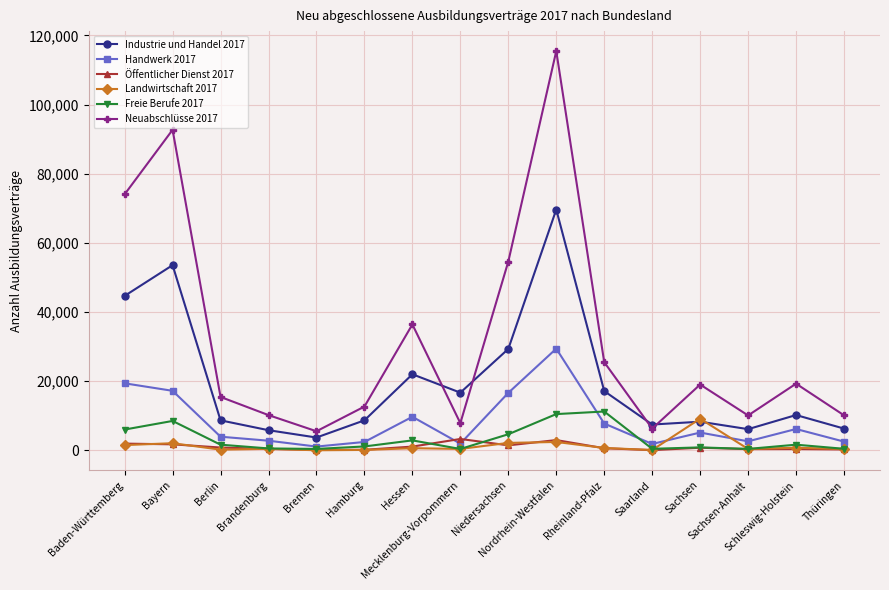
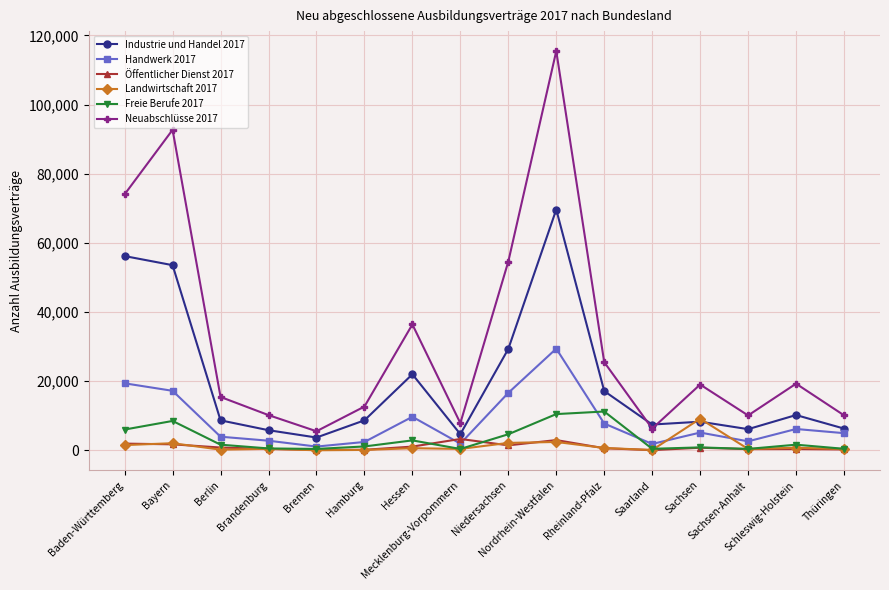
  {
    "Industrie und Handel 2017": {
-     "Baden-Württemberg": "45,000",
+     "Baden-Württemberg": "56,000",
      "Bayern": "54,000",
      "Berlin": "9,000",
      "Brandenburg": "6,000",
      "Bremen": "4,000",
      "Hamburg": "9,000",
      "Hessen": "22,000",
-     "Mecklenburg-Vorpommern": "17,000",
+     "Mecklenburg-Vorpommern": "5,000",
      "Niedersachsen": "29,000",
      "Nordrhein-Westfalen": "70,000",
      "Rheinland-Pfalz": "17,000",
      "Saarland": "7,000",
      "Sachsen": "8,000",
      "Sachsen-Anhalt": "6,000",
      "Schleswig-Holstein": "10,000",
      "Thüringen": "6,000"
    },
    "Handwerk 2017": {
      "Baden-Württemberg": "19,000",
      "Bayern": "17,000",
      "Berlin": "4,000",
      "Brandenburg": "3,000",
      "Hamburg": "2,000",
      "Hessen": "10,000",
      "Mecklenburg-Vorpommern": "2,000",
      "Niedersachsen": "17,000",
      "Nordrhein-Westfalen": "29,000",
      "Rheinland-Pfalz": "8,000",
      "Saarland": "2,000",
      "Sachsen": "5,000",
      "Sachsen-Anhalt": "3,000",
      "Schleswig-Holstein": "6,000",
-     "Thüringen": "3,000"
+     "Thüringen": "5,000"
    },
    "Öffentlicher Dienst 2017": {
      "Mecklenburg-Vorpommern": "3,000"
    },
    "Landwirtschaft 2017": {
      "Sachsen": "9,000"
    },
    "Freie Berufe 2017": {
      "Baden-Württemberg": "6,000",
      "Bayern": "9,000",
      "Berlin": "2,000",
      "Hamburg": "1,000",
      "Hessen": "3,000",
      "Niedersachsen": "5,000",
      "Nordrhein-Westfalen": "11,000",
      "Rheinland-Pfalz": "11,000",
      "Schleswig-Holstein": "2,000"
    },
    "Neuabschlüsse 2017": {
      "Baden-Württemberg": "74,000",
      "Bayern": "93,000",
      "Berlin": "15,000",
      "Brandenburg": "10,000",
      "Bremen": "6,000",
      "Hamburg": "13,000",
      "Hessen": "36,000",
      "Mecklenburg-Vorpommern": "8,000",
      "Niedersachsen": "55,000",
      "Nordrhein-Westfalen": "115,000",
      "Rheinland-Pfalz": "26,000",
      "Saarland": "6,000",
      "Sachsen": "19,000",
      "Sachsen-Anhalt": "10,000",
      "Schleswig-Holstein": "19,000",
      "Thüringen": "10,000"
    }
  }
